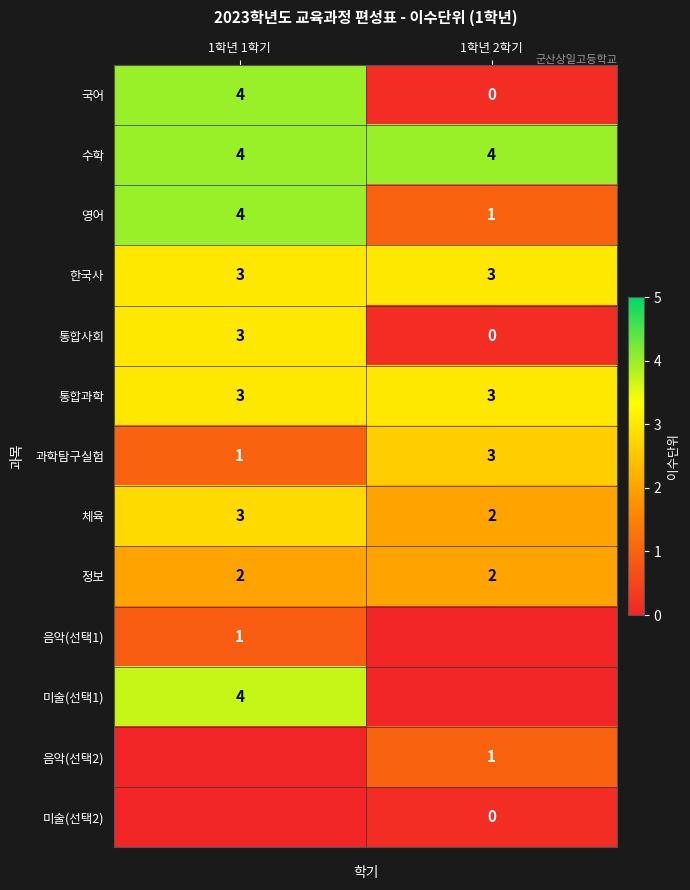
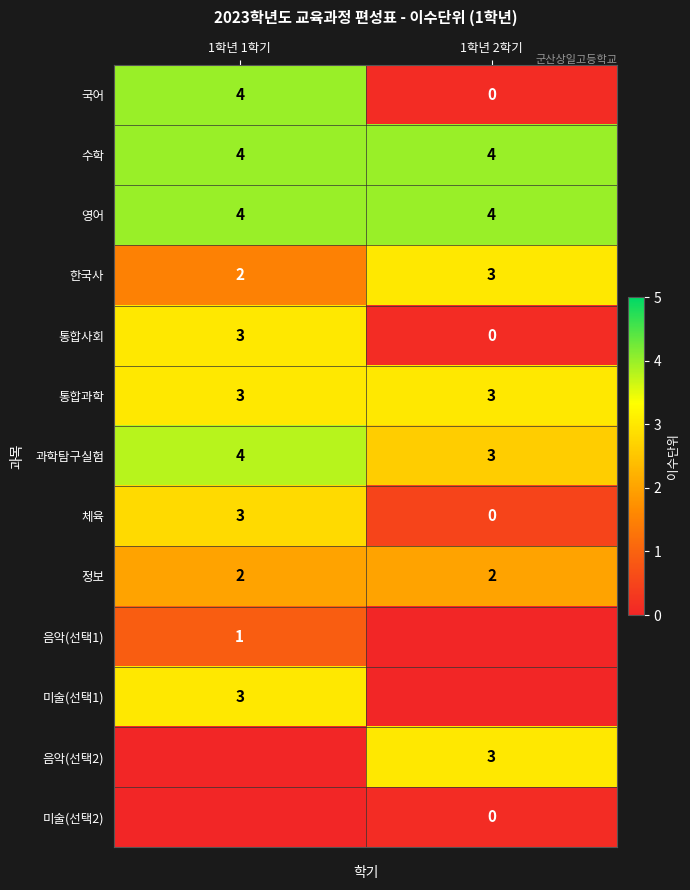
  {
    "국어": {
      "1학년 1학기": 4,
      "1학년 2학기": 0
    },
    "수학": {
      "1학년 1학기": 4,
      "1학년 2학기": 4
    },
    "영어": {
      "1학년 1학기": 4,
-     "1학년 2학기": 1
+     "1학년 2학기": 4
    },
    "한국사": {
-     "1학년 1학기": 3,
+     "1학년 1학기": 2,
      "1학년 2학기": 3
    },
    "통합사회": {
      "1학년 1학기": 3,
      "1학년 2학기": 0
    },
    "통합과학": {
      "1학년 1학기": 3,
      "1학년 2학기": 3
    },
    "과학탐구실험": {
-     "1학년 1학기": 1,
+     "1학년 1학기": 4,
      "1학년 2학기": 3
    },
    "체육": {
      "1학년 1학기": 3,
-     "1학년 2학기": 2
+     "1학년 2학기": 0
    },
    "정보": {
      "1학년 1학기": 2,
      "1학년 2학기": 2
    },
    "음악(선택1)": {
      "1학년 1학기": 1
    },
    "미술(선택1)": {
-     "1학년 1학기": 4
+     "1학년 1학기": 3
    },
    "음악(선택2)": {
-     "1학년 2학기": 1
+     "1학년 2학기": 3
    },
    "미술(선택2)": {
      "1학년 2학기": 0
    }
  }
